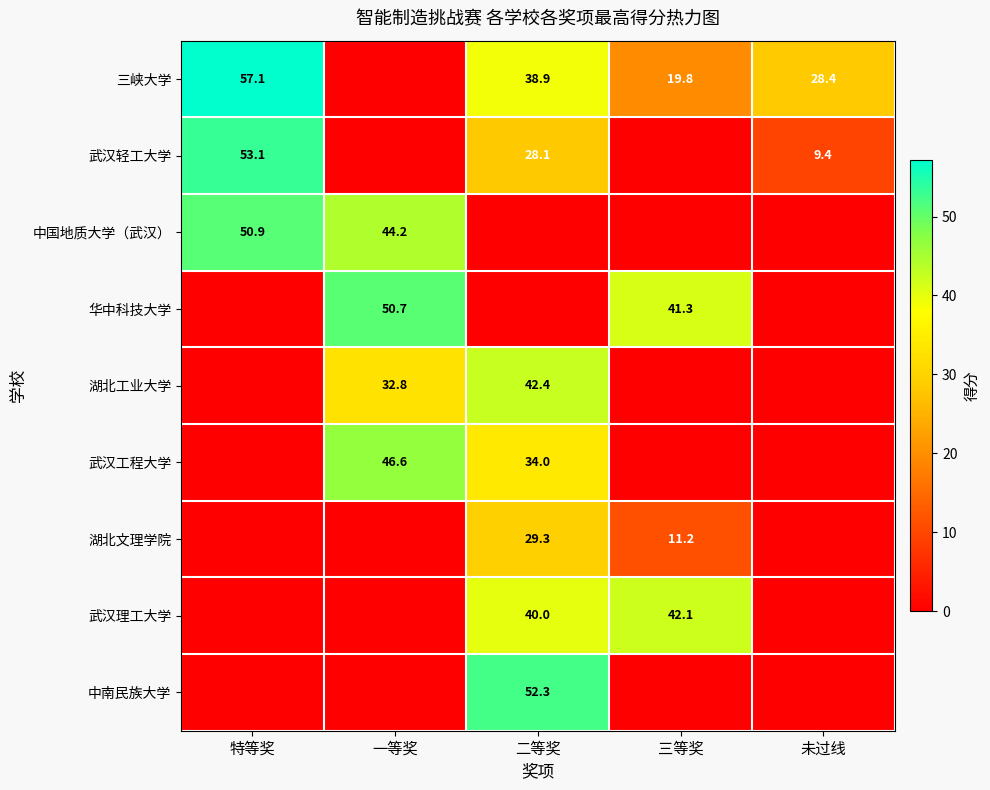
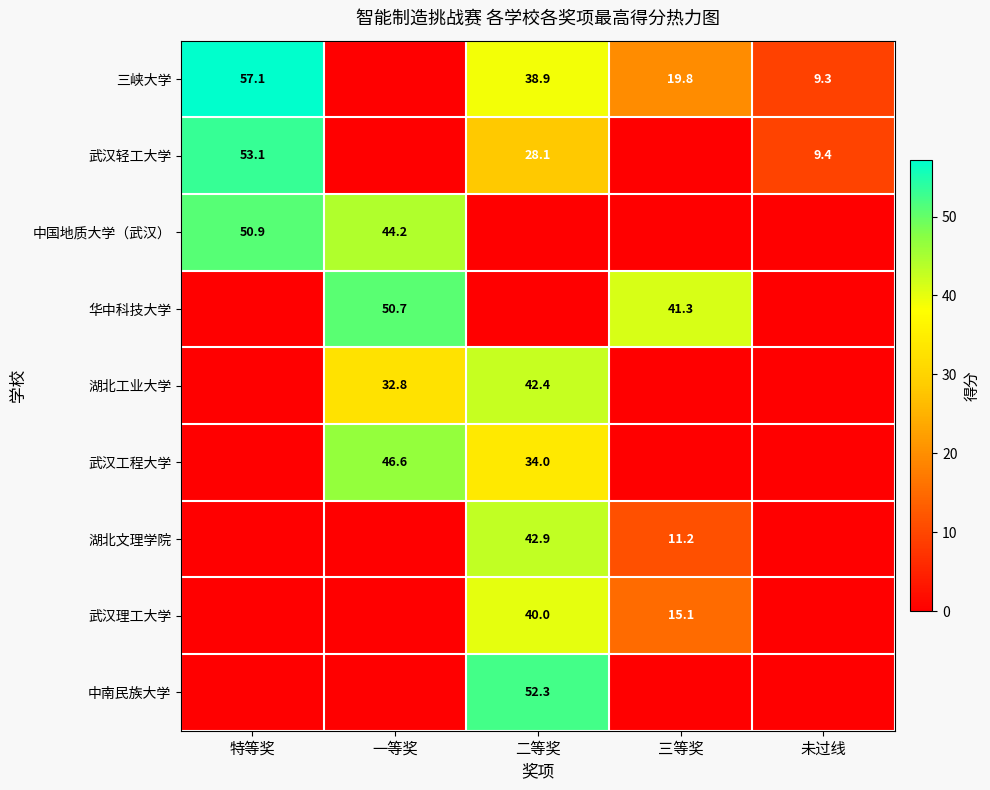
  {
    "三峡大学": {
      "特等奖": 57.1,
      "二等奖": 38.9,
      "三等奖": 19.8,
-     "未过线": 28.4
+     "未过线": 9.3
    },
    "武汉轻工大学": {
      "特等奖": 53.1,
      "二等奖": 28.1,
      "未过线": 9.4
    },
    "中国地质大学（武汉）": {
      "特等奖": 50.9,
      "一等奖": 44.2
    },
    "华中科技大学": {
      "一等奖": 50.7,
      "三等奖": 41.3
    },
    "湖北工业大学": {
      "一等奖": 32.8,
      "二等奖": 42.4
    },
    "武汉工程大学": {
      "一等奖": 46.6,
      "二等奖": 34.0
    },
    "湖北文理学院": {
-     "二等奖": 29.3,
+     "二等奖": 42.9,
      "三等奖": 11.2
    },
    "武汉理工大学": {
      "二等奖": 40.0,
-     "三等奖": 42.1
+     "三等奖": 15.1
    },
    "中南民族大学": {
      "二等奖": 52.3
    }
  }
